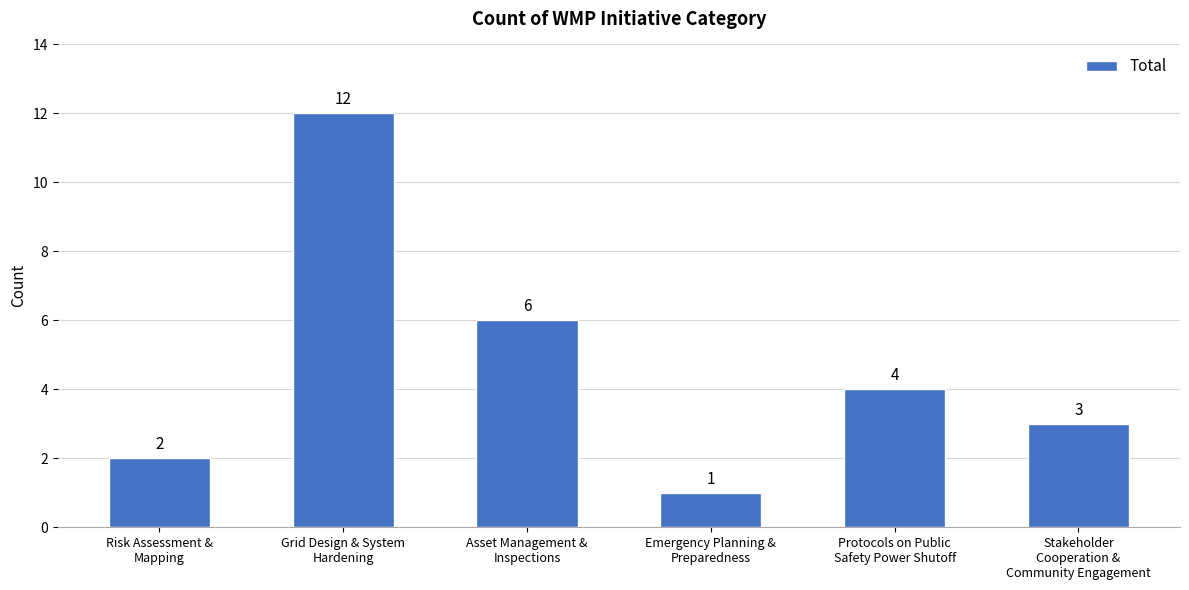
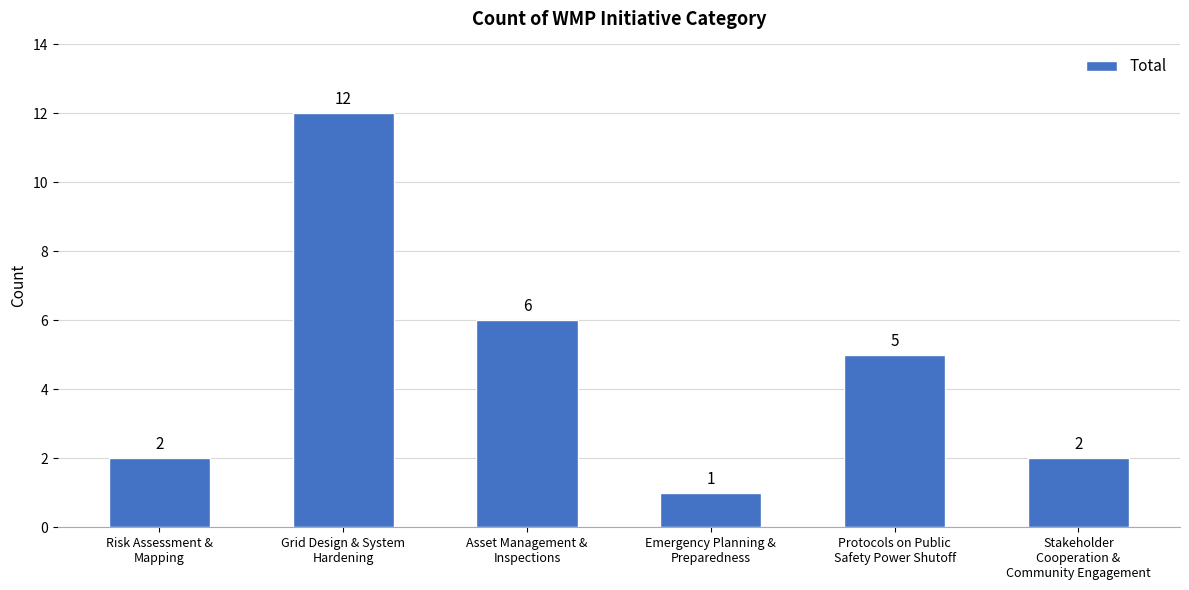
  {
    "Risk Assessment & Mapping": 2,
    "Grid Design & System Hardening": 12,
    "Asset Management & Inspections": 6,
    "Emergency Planning & Preparedness": 1,
-   "Protocols on Public Safety Power Shutoff": 4,
-   "Stakeholder Cooperation & Community Engagement": 3
+   "Protocols on Public Safety Power Shutoff": 5,
+   "Stakeholder Cooperation & Community Engagement": 2
  }
